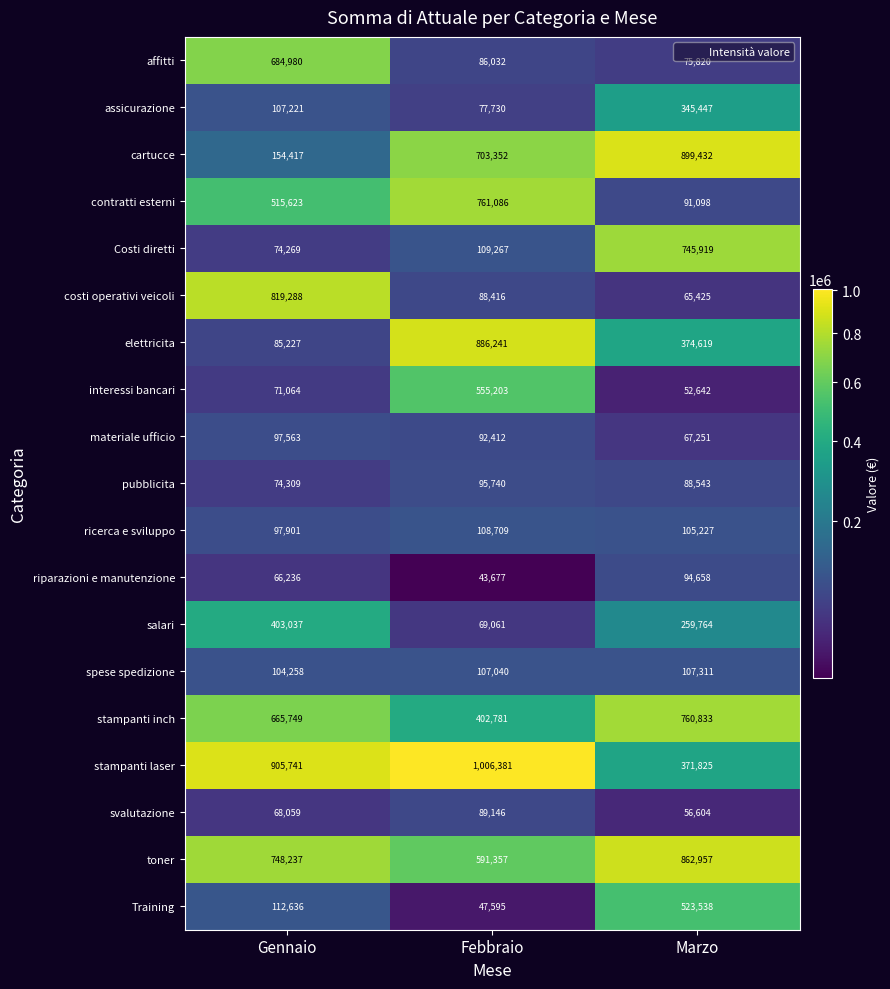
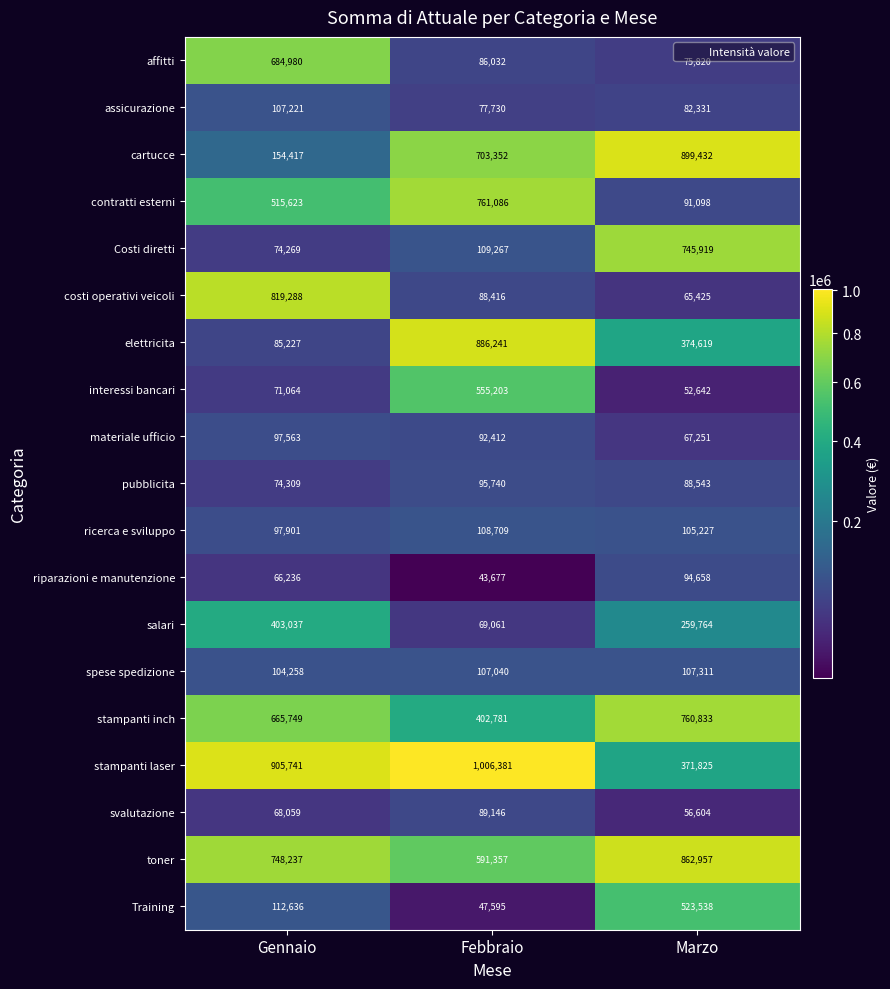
  {
    "affitti": {
      "Gennaio": "684,980",
      "Febbraio": "86,032"
    },
    "assicurazione": {
      "Gennaio": "107,221",
      "Febbraio": "77,730",
-     "Marzo": "345,447"
+     "Marzo": "82,331"
    },
    "cartucce": {
      "Gennaio": "154,417",
      "Febbraio": "703,352",
      "Marzo": "899,432"
    },
    "contratti esterni": {
      "Gennaio": "515,623",
      "Febbraio": "761,086",
      "Marzo": "91,098"
    },
    "Costi diretti": {
      "Gennaio": "74,269",
      "Febbraio": "109,267",
      "Marzo": "745,919"
    },
    "costi operativi veicoli": {
      "Gennaio": "819,288",
      "Febbraio": "88,416",
      "Marzo": "65,425"
    },
    "elettricita": {
      "Gennaio": "85,227",
      "Febbraio": "886,241",
      "Marzo": "374,619"
    },
    "interessi bancari": {
      "Gennaio": "71,064",
      "Febbraio": "555,203",
      "Marzo": "52,642"
    },
    "materiale ufficio": {
      "Gennaio": "97,563",
      "Febbraio": "92,412",
      "Marzo": "67,251"
    },
    "pubblicita": {
      "Gennaio": "74,309",
      "Febbraio": "95,740",
      "Marzo": "88,543"
    },
    "ricerca e sviluppo": {
      "Gennaio": "97,901",
      "Febbraio": "108,709",
      "Marzo": "105,227"
    },
    "riparazioni e manutenzione": {
      "Gennaio": "66,236",
      "Febbraio": "43,677",
      "Marzo": "94,658"
    },
    "salari": {
      "Gennaio": "403,037",
      "Febbraio": "69,061",
      "Marzo": "259,764"
    },
    "spese spedizione": {
      "Gennaio": "104,258",
      "Febbraio": "107,040",
      "Marzo": "107,311"
    },
    "stampanti inch": {
      "Gennaio": "665,749",
      "Febbraio": "402,781",
      "Marzo": "760,833"
    },
    "stampanti laser": {
      "Gennaio": "905,741",
      "Febbraio": "1,006,381",
      "Marzo": "371,825"
    },
    "svalutazione": {
      "Gennaio": "68,059",
      "Febbraio": "89,146",
      "Marzo": "56,604"
    },
    "toner": {
      "Gennaio": "748,237",
      "Febbraio": "591,357",
      "Marzo": "862,957"
    },
    "Training": {
      "Gennaio": "112,636",
      "Febbraio": "47,595",
      "Marzo": "523,538"
    }
  }
